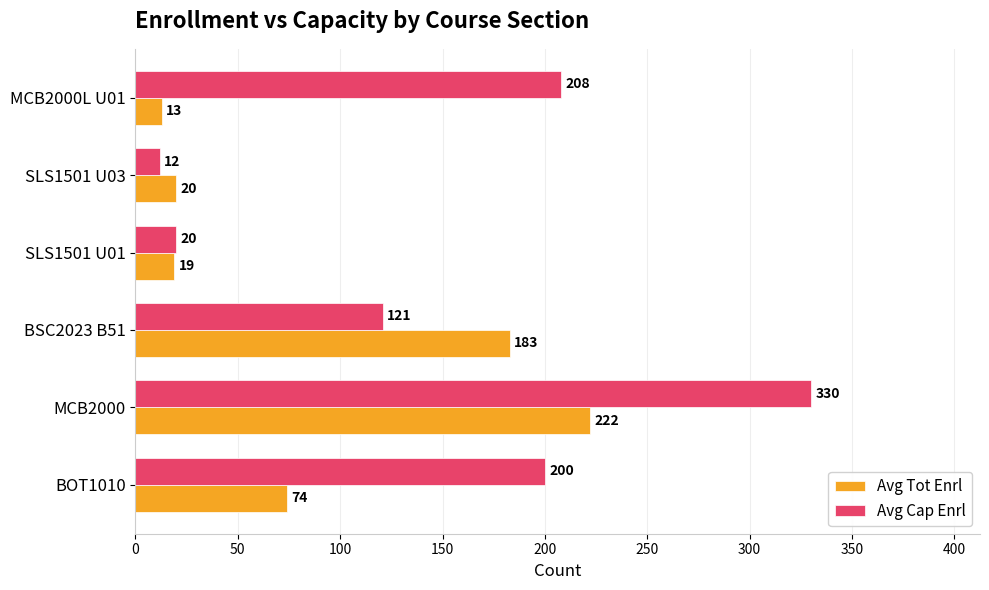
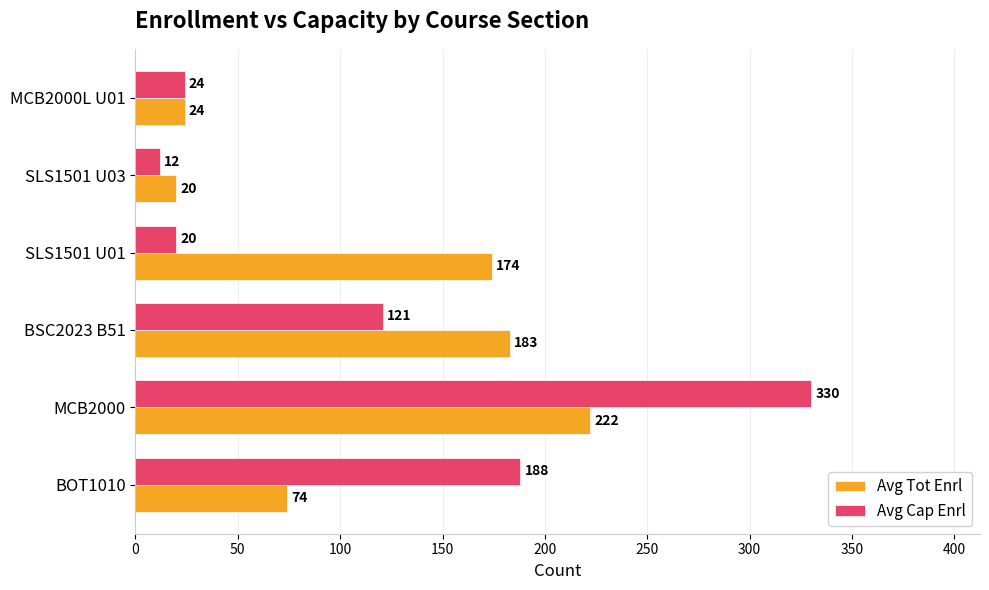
  {
    "Avg Tot Enrl": {
-     "MCB2000L U01": 13,
+     "MCB2000L U01": 24,
      "SLS1501 U03": 20,
-     "SLS1501 U01": 19,
+     "SLS1501 U01": 174,
      "BSC2023 B51": 183,
      "MCB2000": 222,
      "BOT1010": 74
    },
    "Avg Cap Enrl": {
-     "MCB2000L U01": 208,
+     "MCB2000L U01": 24,
      "SLS1501 U03": 12,
      "SLS1501 U01": 20,
      "BSC2023 B51": 121,
      "MCB2000": 330,
-     "BOT1010": 200
+     "BOT1010": 188
    }
  }
